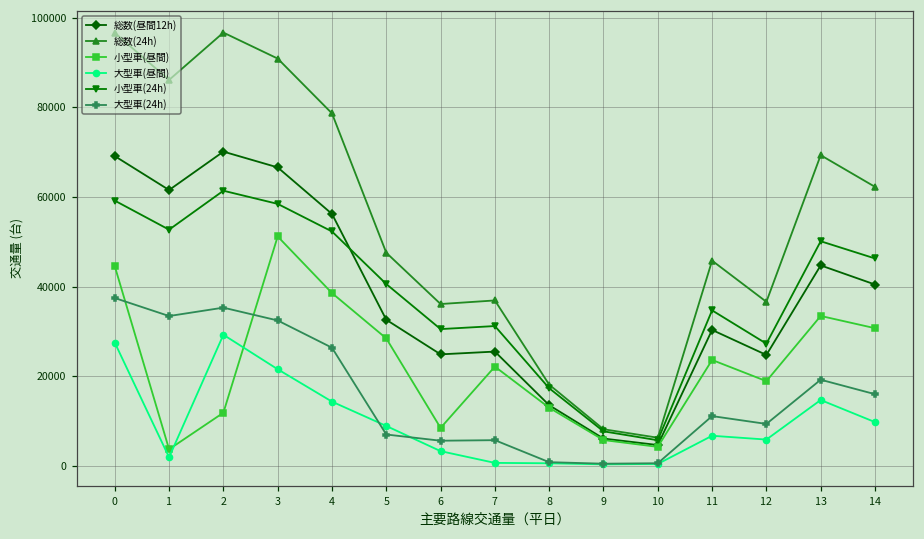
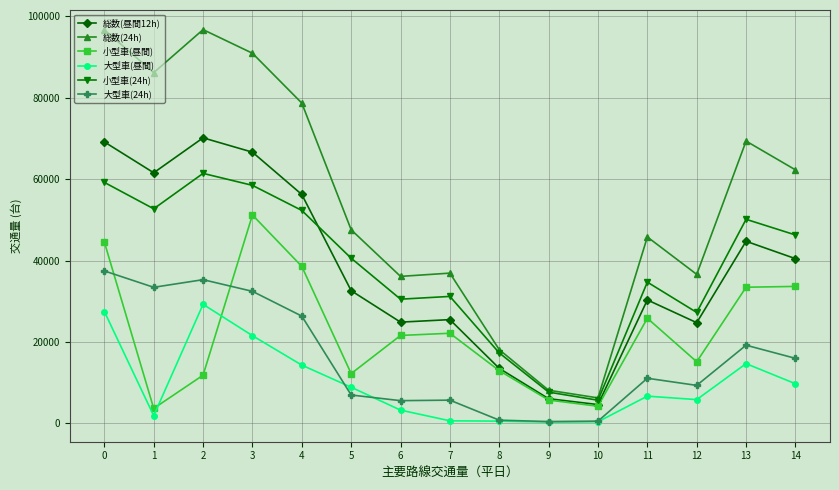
  {
    "小型車(昼間)": {
      "0": 45000,
      "1": 4000,
      "2": 12000,
      "3": 51000,
      "4": 39000,
-     "5": 28000,
-     "6": 8000,
+     "5": 12000,
+     "6": 22000,
      "7": 22000,
-     "11": 24000,
-     "12": 19000,
+     "11": 26000,
+     "12": 15000,
      "13": 33000,
-     "14": 31000
+     "14": 34000
    },
    "大型車(昼間)": {
      "0": 27000,
      "1": 2000,
      "2": 29000,
      "3": 22000,
      "4": 14000,
      "5": 9000,
      "6": 3000,
      "7": 1000,
      "11": 7000,
      "12": 6000,
      "13": 15000,
      "14": 10000
    }
  }
